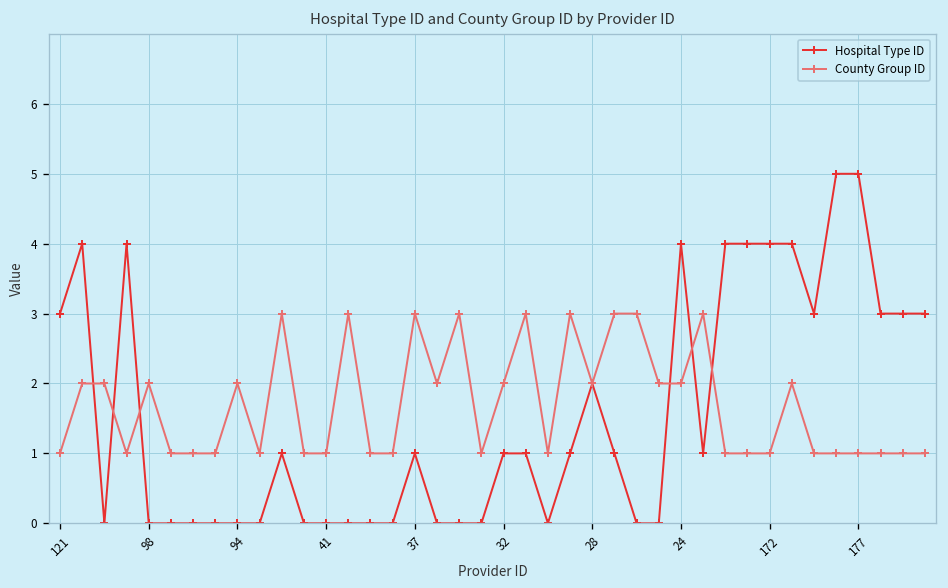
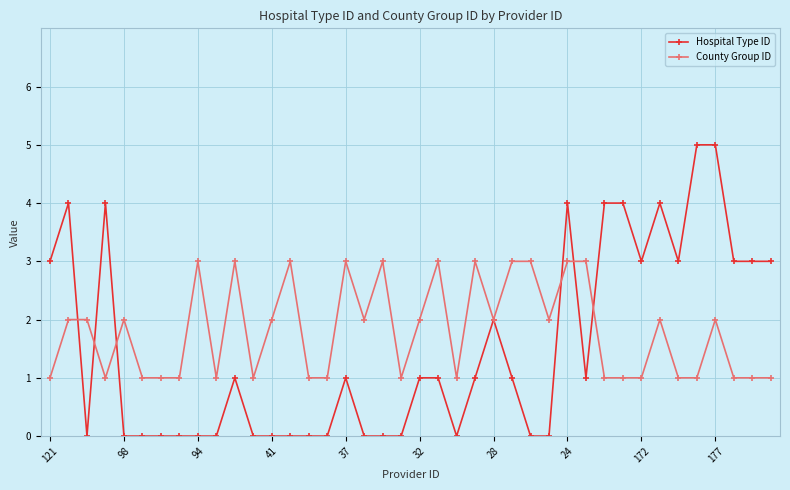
  {
    "Hospital Type ID": {
      "121": 3,
      "98": 0,
      "94": 0,
      "41": 0,
      "32": 1,
      "24": 4,
-     "172": 4,
+     "172": 3,
      "177": 5
    },
    "County Group ID": {
      "121": 1,
      "98": 2,
-     "94": 2,
-     "41": 1,
+     "94": 3,
+     "41": 2,
      "32": 2,
-     "24": 2,
+     "24": 3,
      "172": 1,
-     "177": 1
+     "177": 2
    }
  }
